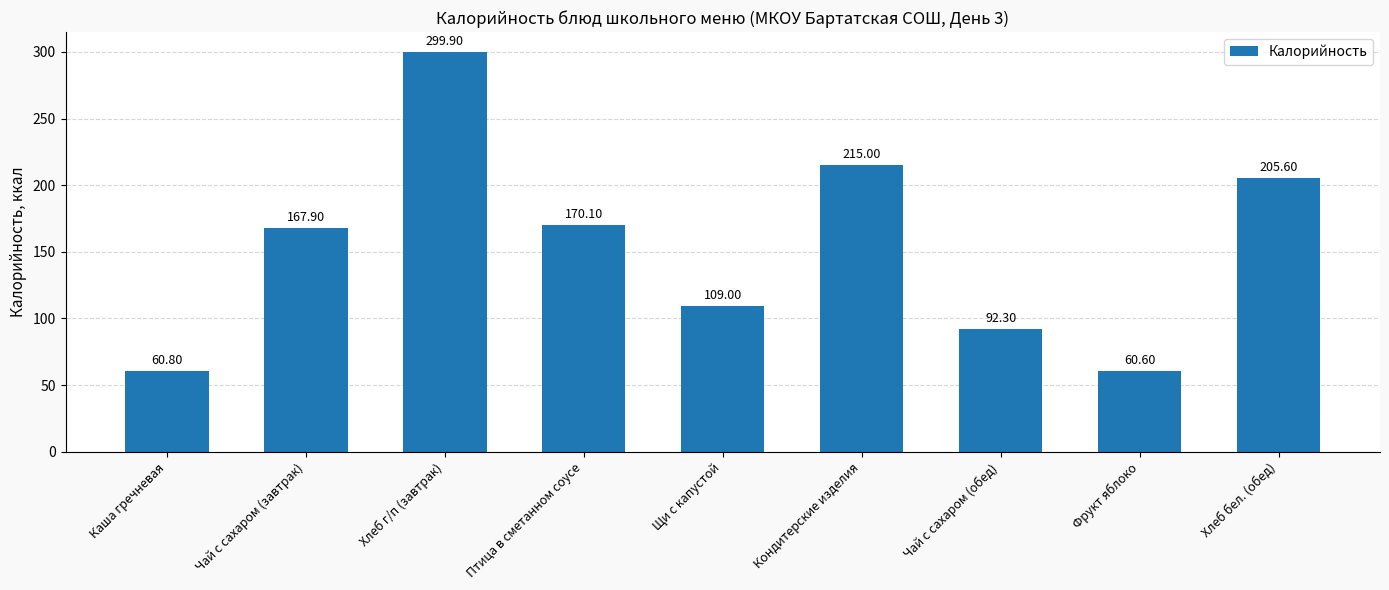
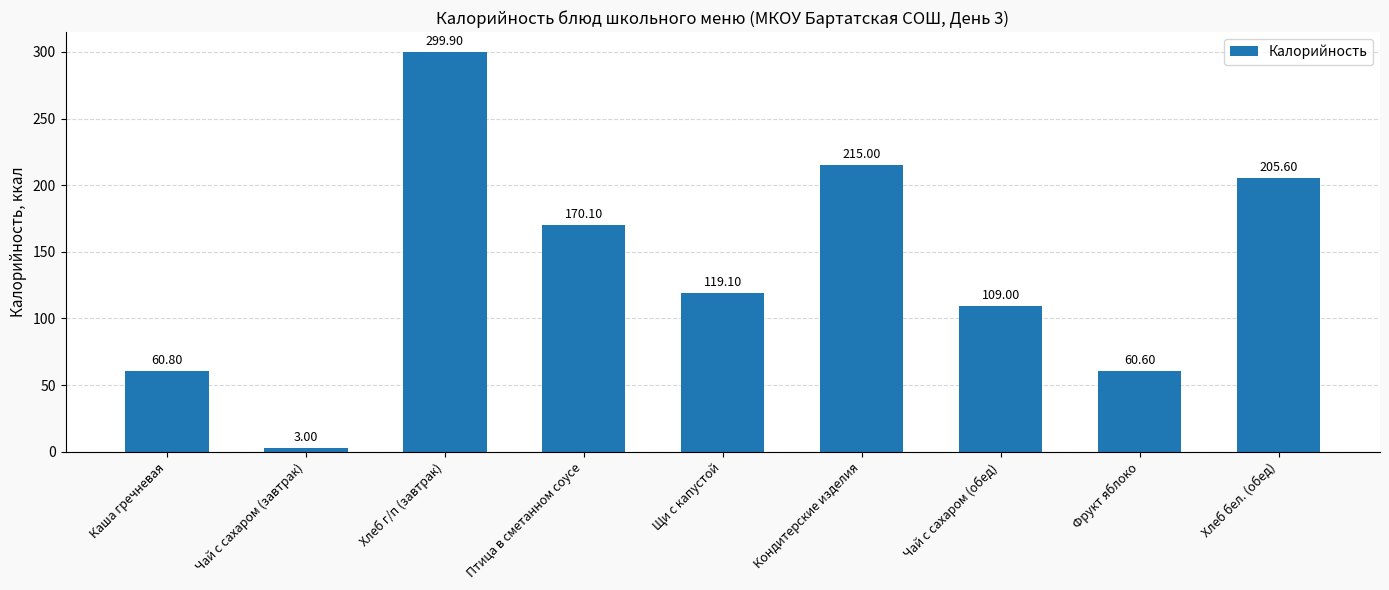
  {
    "Каша гречневая": 60.80,
-   "Чай с сахаром (завтрак)": 167.90,
+   "Чай с сахаром (завтрак)": 3.00,
    "Хлеб г/п (завтрак)": 299.90,
    "Птица в сметанном соусе": 170.10,
-   "Щи с капустой": 109.00,
+   "Щи с капустой": 119.10,
    "Кондитерские изделия": 215.00,
-   "Чай с сахаром (обед)": 92.30,
+   "Чай с сахаром (обед)": 109.00,
    "Фрукт яблоко": 60.60,
    "Хлеб бел. (обед)": 205.60
  }
